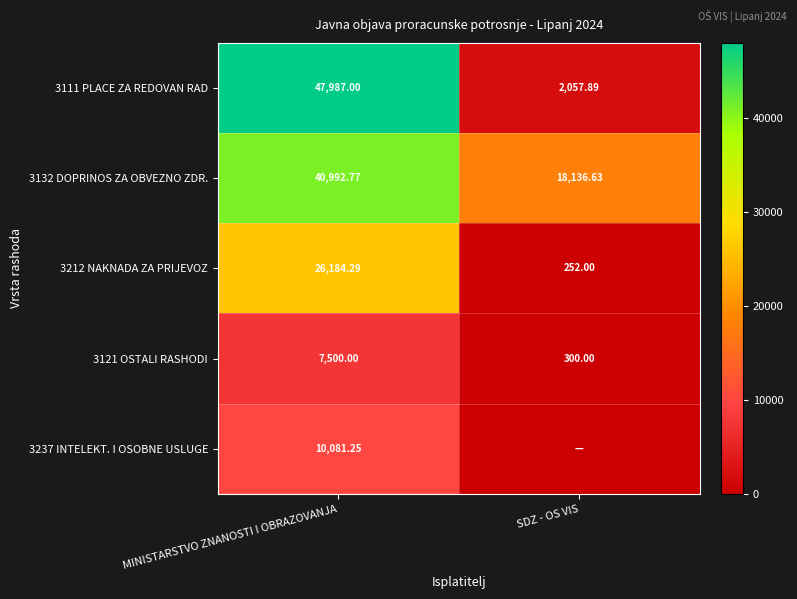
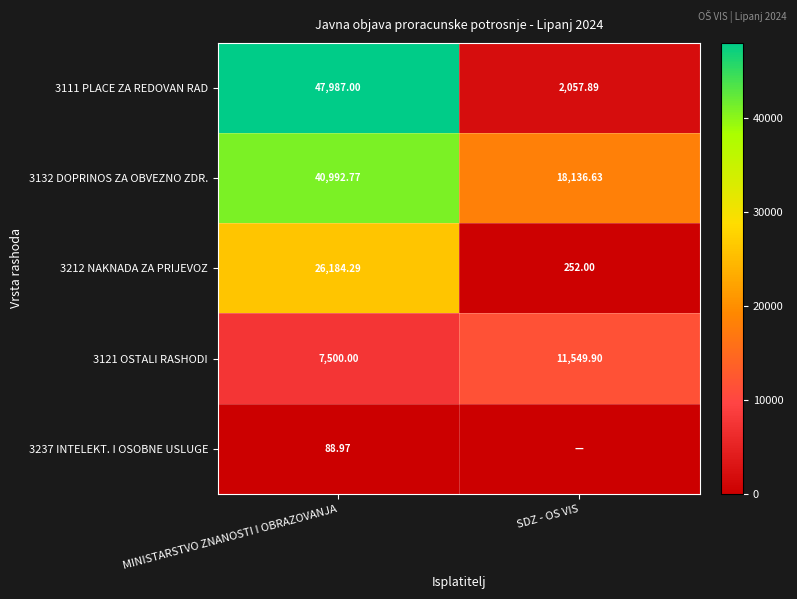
  {
    "3111 PLACE ZA REDOVAN RAD": {
      "MINISTARSTVO ZNANOSTI I OBRAZOVANJA": "47,987.00",
      "SDZ - OS VIS": "2,057.89"
    },
    "3132 DOPRINOS ZA OBVEZNO ZDR.": {
      "MINISTARSTVO ZNANOSTI I OBRAZOVANJA": "40,992.77",
      "SDZ - OS VIS": "18,136.63"
    },
    "3212 NAKNADA ZA PRIJEVOZ": {
      "MINISTARSTVO ZNANOSTI I OBRAZOVANJA": "26,184.29",
      "SDZ - OS VIS": "252.00"
    },
    "3121 OSTALI RASHODI": {
      "MINISTARSTVO ZNANOSTI I OBRAZOVANJA": "7,500.00",
-     "SDZ - OS VIS": "300.00"
+     "SDZ - OS VIS": "11,549.90"
    },
    "3237 INTELEKT. I OSOBNE USLUGE": {
-     "MINISTARSTVO ZNANOSTI I OBRAZOVANJA": "10,081.25"
+     "MINISTARSTVO ZNANOSTI I OBRAZOVANJA": "88.97"
    }
  }
